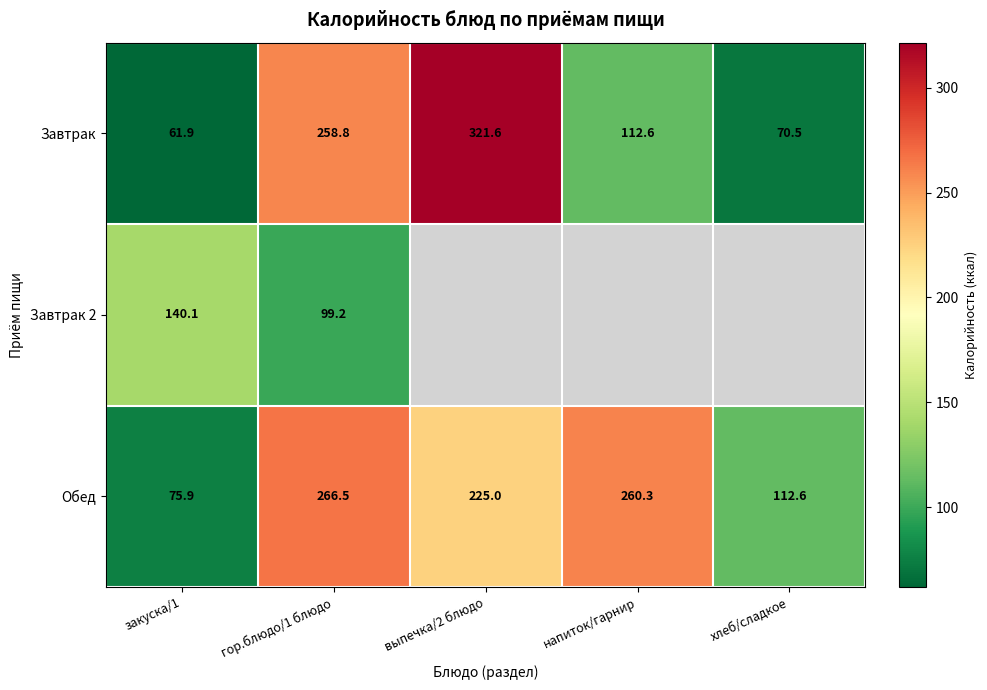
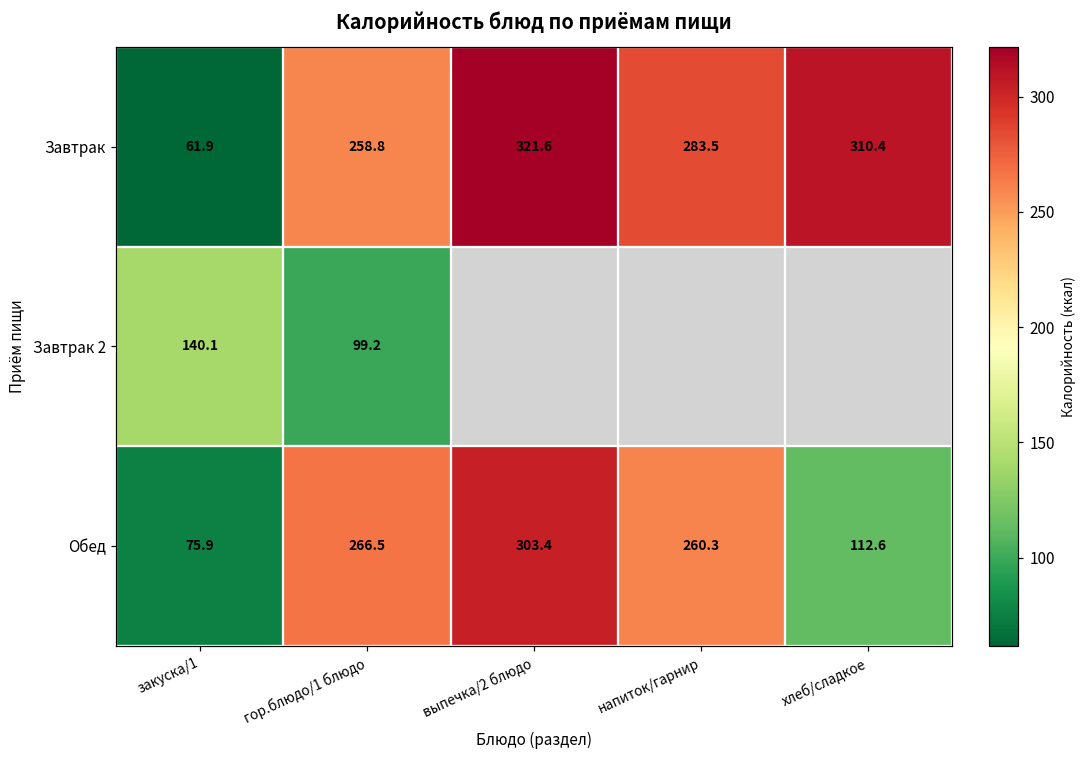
  {
    "Завтрак": {
      "закуска/1": 61.9,
      "гор.блюдо/1 блюдо": 258.8,
      "выпечка/2 блюдо": 321.6,
-     "напиток/гарнир": 112.6,
-     "хлеб/сладкое": 70.5
+     "напиток/гарнир": 283.5,
+     "хлеб/сладкое": 310.4
    },
    "Завтрак 2": {
      "закуска/1": 140.1,
      "гор.блюдо/1 блюдо": 99.2
    },
    "Обед": {
      "закуска/1": 75.9,
      "гор.блюдо/1 блюдо": 266.5,
-     "выпечка/2 блюдо": 225.0,
+     "выпечка/2 блюдо": 303.4,
      "напиток/гарнир": 260.3,
      "хлеб/сладкое": 112.6
    }
  }
